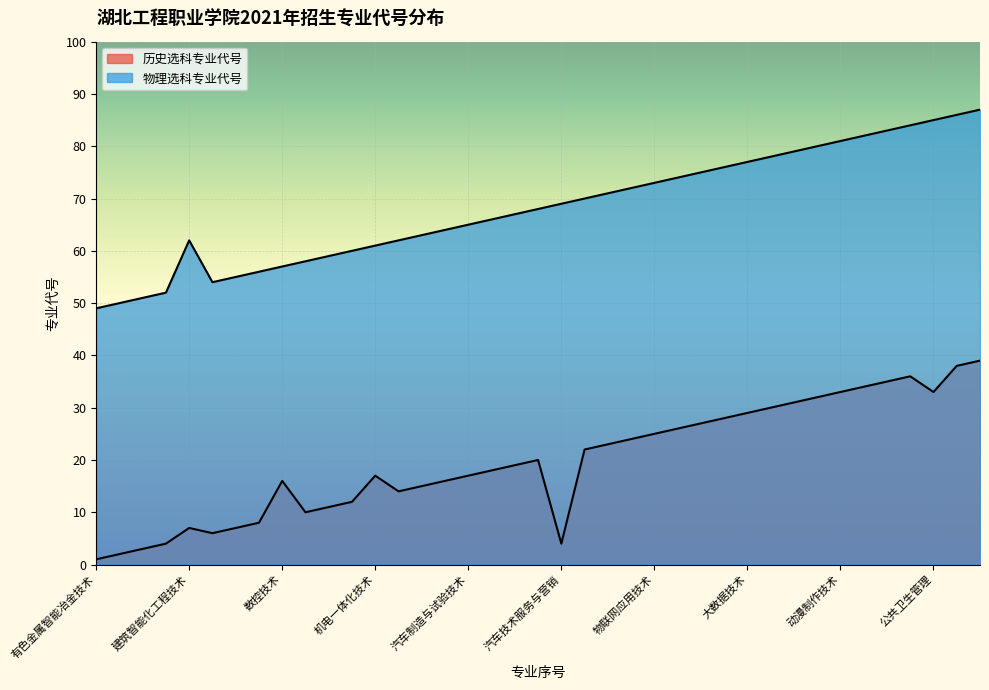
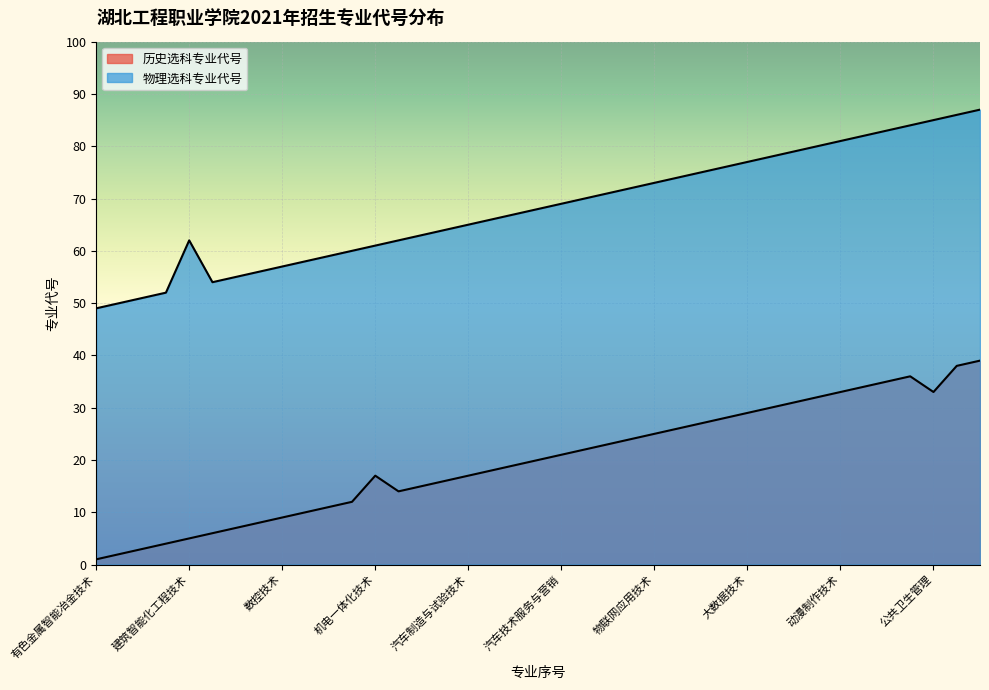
  {
    "历史选科专业代号": {
      "有色金属智能冶金技术": 1,
-     "建筑智能化工程技术": 7,
-     "数控技术": 16,
+     "建筑智能化工程技术": 5,
+     "数控技术": 9,
      "机电一体化技术": 17,
      "汽车制造与试验技术": 17,
-     "汽车技术服务与营销": 4,
+     "汽车技术服务与营销": 21,
      "物联网应用技术": 25,
      "大数据技术": 29,
      "动漫制作技术": 33,
      "公共卫生管理": 33
    },
    "物理选科专业代号": {
      "有色金属智能冶金技术": 49,
      "建筑智能化工程技术": 62,
      "数控技术": 57,
      "机电一体化技术": 61,
      "汽车制造与试验技术": 65,
      "汽车技术服务与营销": 69,
      "物联网应用技术": 73,
      "大数据技术": 77,
      "动漫制作技术": 81,
      "公共卫生管理": 85
    }
  }
